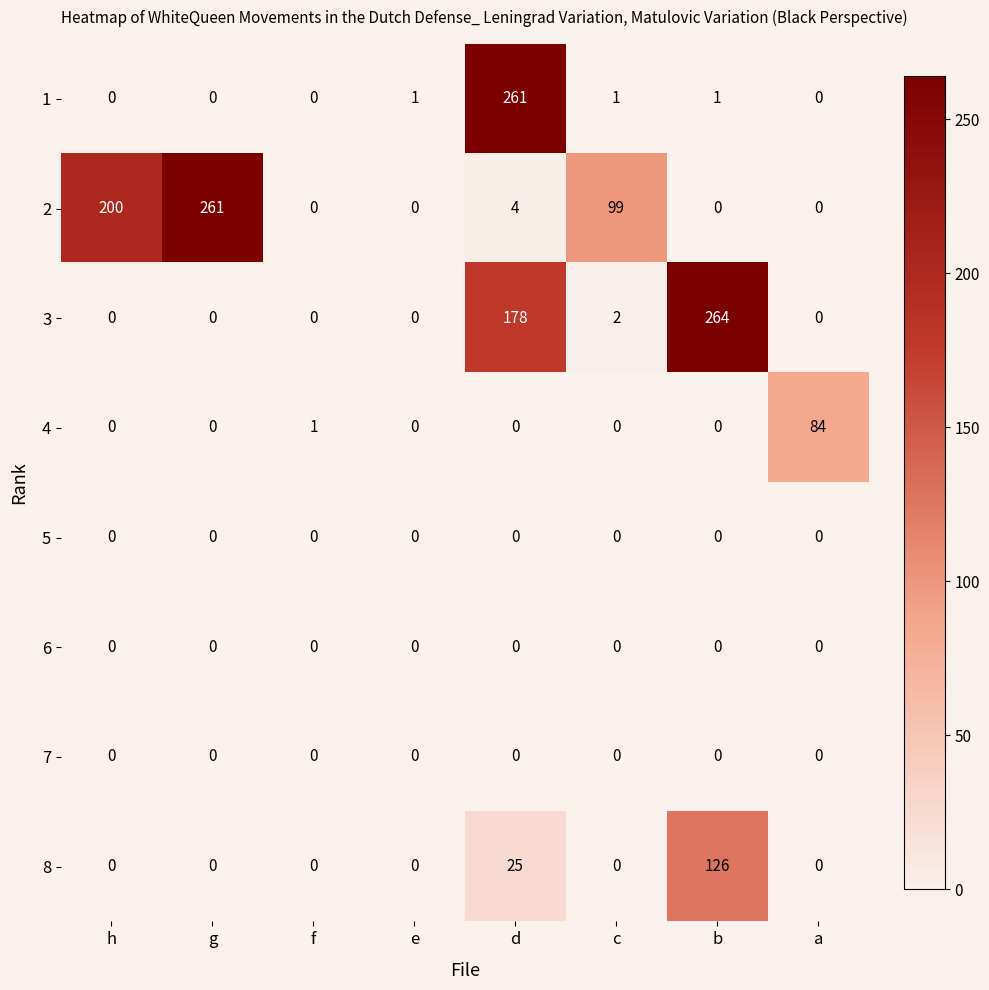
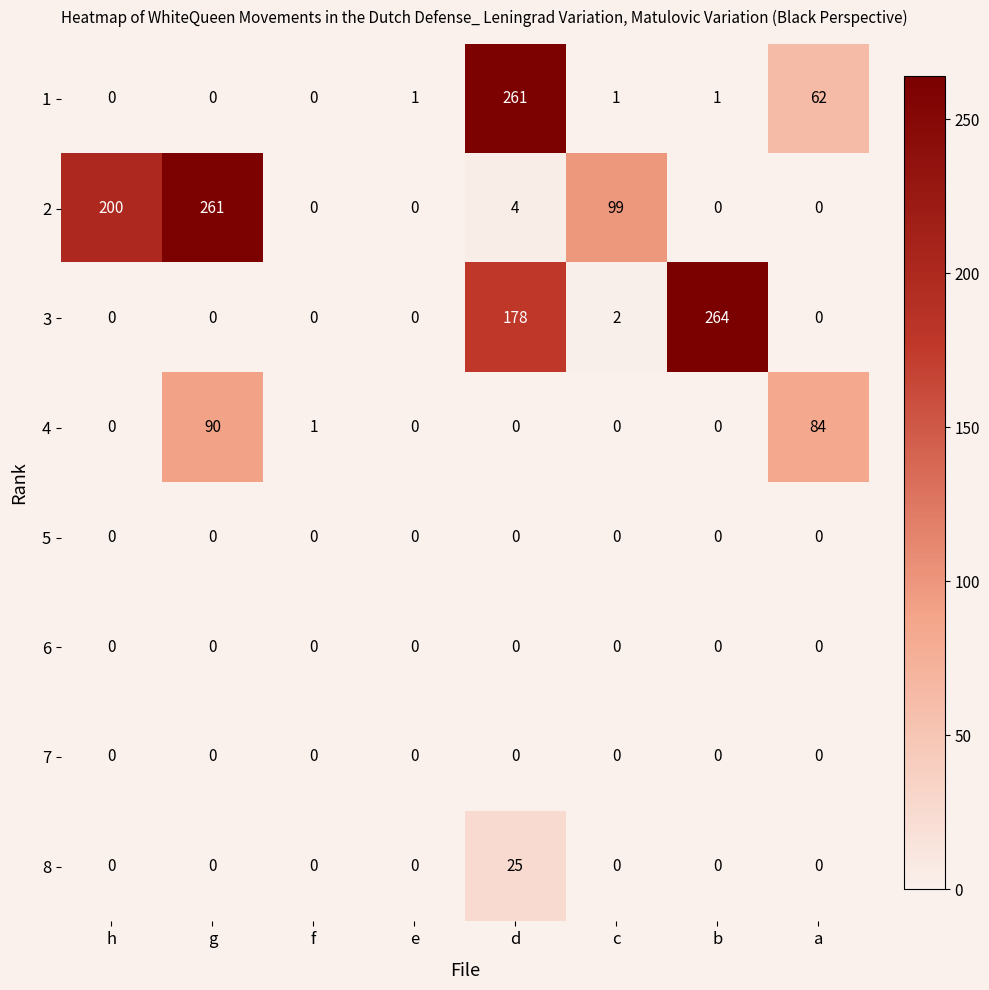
  {
    "1": {
      "h": 0,
      "g": 0,
      "f": 0,
      "e": 1,
      "d": 261,
      "c": 1,
      "b": 1,
-     "a": 0
+     "a": 62
    },
    "2": {
      "h": 200,
      "g": 261,
      "f": 0,
      "e": 0,
      "d": 4,
      "c": 99,
      "b": 0,
      "a": 0
    },
    "3": {
      "h": 0,
      "g": 0,
      "f": 0,
      "e": 0,
      "d": 178,
      "c": 2,
      "b": 264,
      "a": 0
    },
    "4": {
      "h": 0,
-     "g": 0,
+     "g": 90,
      "f": 1,
      "e": 0,
      "d": 0,
      "c": 0,
      "b": 0,
      "a": 84
    },
    "5": {
      "h": 0,
      "g": 0,
      "f": 0,
      "e": 0,
      "d": 0,
      "c": 0,
      "b": 0,
      "a": 0
    },
    "6": {
      "h": 0,
      "g": 0,
      "f": 0,
      "e": 0,
      "d": 0,
      "c": 0,
      "b": 0,
      "a": 0
    },
    "7": {
      "h": 0,
      "g": 0,
      "f": 0,
      "e": 0,
      "d": 0,
      "c": 0,
      "b": 0,
      "a": 0
    },
    "8": {
      "h": 0,
      "g": 0,
      "f": 0,
      "e": 0,
      "d": 25,
      "c": 0,
-     "b": 126,
+     "b": 0,
      "a": 0
    }
  }
